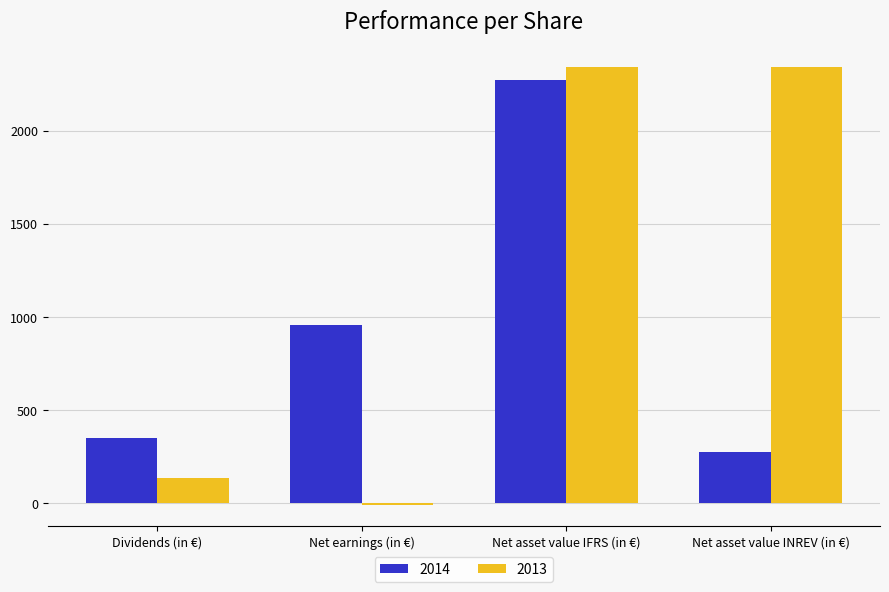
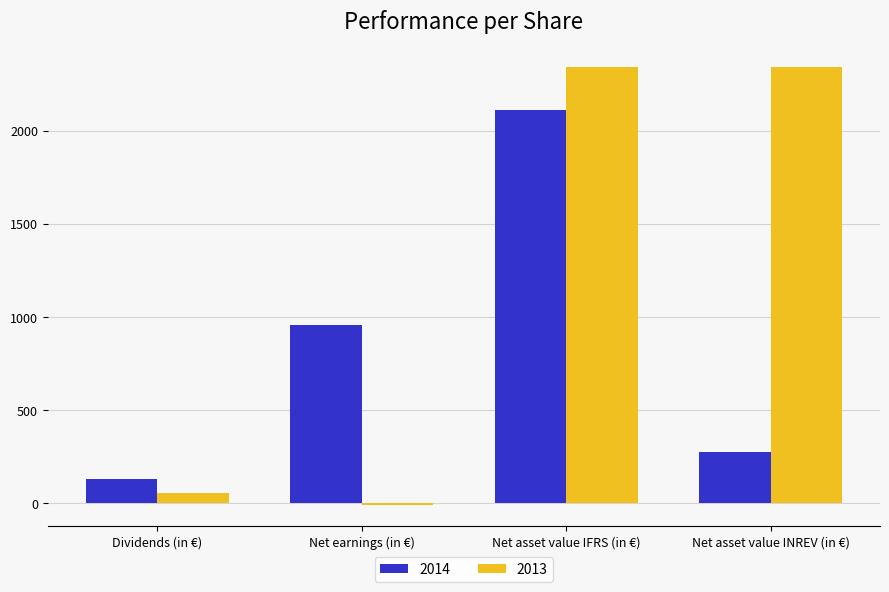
  {
    "2014": {
-     "Dividends (in €)": 350,
+     "Dividends (in €)": 130,
      "Net earnings (in €)": 960,
-     "Net asset value IFRS (in €)": 2270,
+     "Net asset value IFRS (in €)": 2110,
      "Net asset value INREV (in €)": 270
    },
    "2013": {
-     "Dividends (in €)": 140,
+     "Dividends (in €)": 50,
      "Net asset value IFRS (in €)": 2340,
      "Net asset value INREV (in €)": 2340
    }
  }
